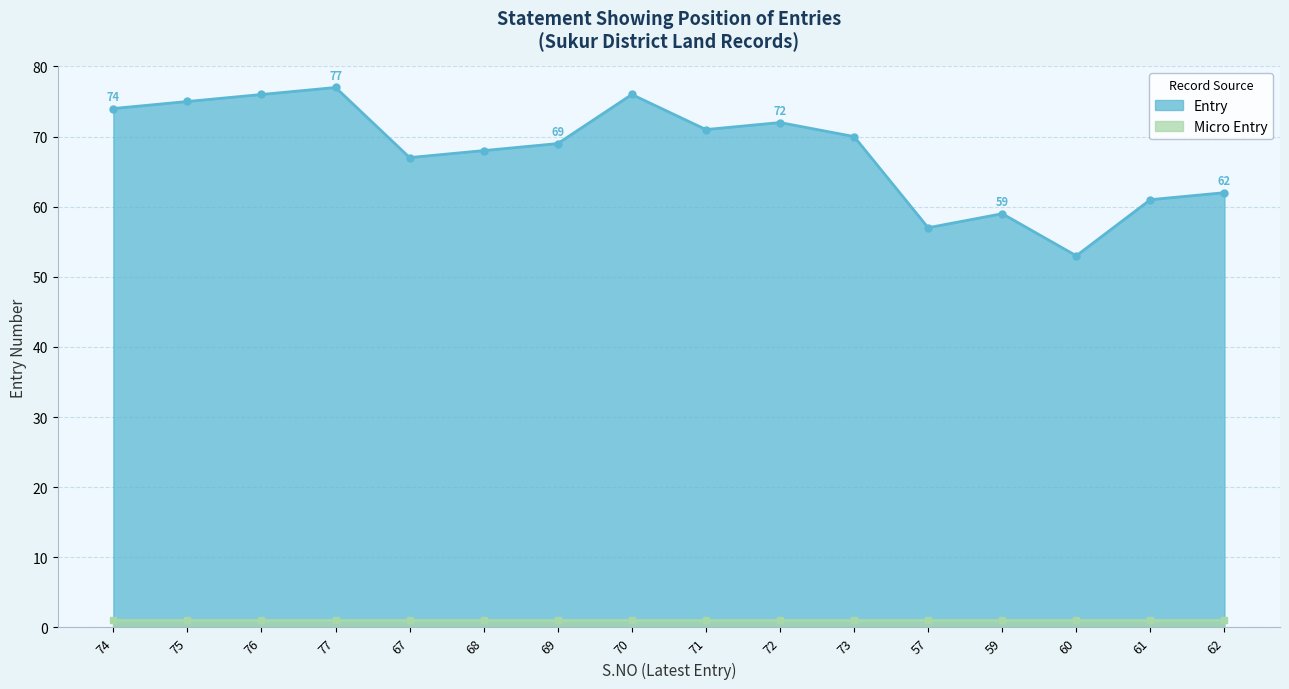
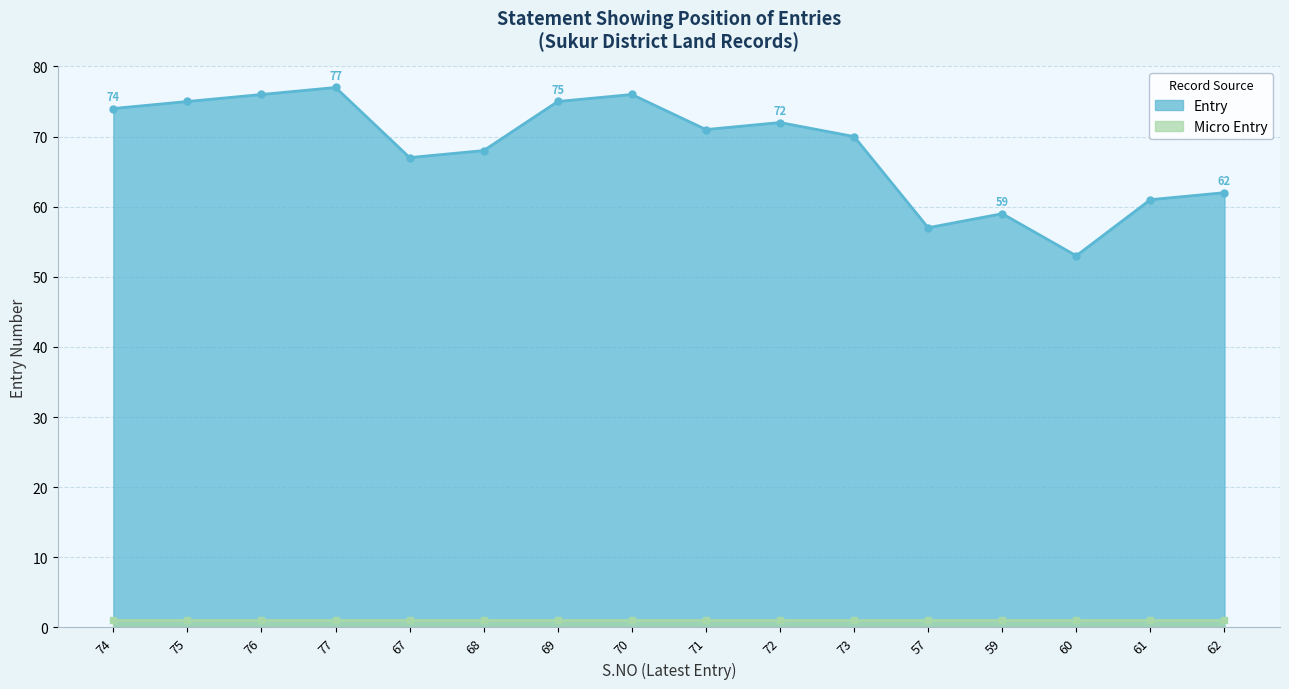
  {
    "Entry": {
      "74": 74,
      "77": 77,
-     "69": 69,
+     "69": 75,
      "72": 72,
      "59": 59,
      "62": 62
    },
    "Micro Entry": {
      "74": 1,
      "75": 1,
      "76": 1,
      "77": 1,
      "67": 1,
      "68": 1,
      "69": 1,
      "70": 1,
      "71": 1,
      "72": 1,
      "73": 1,
      "57": 1,
      "59": 1,
      "60": 1,
      "61": 1,
      "62": 1
    }
  }
